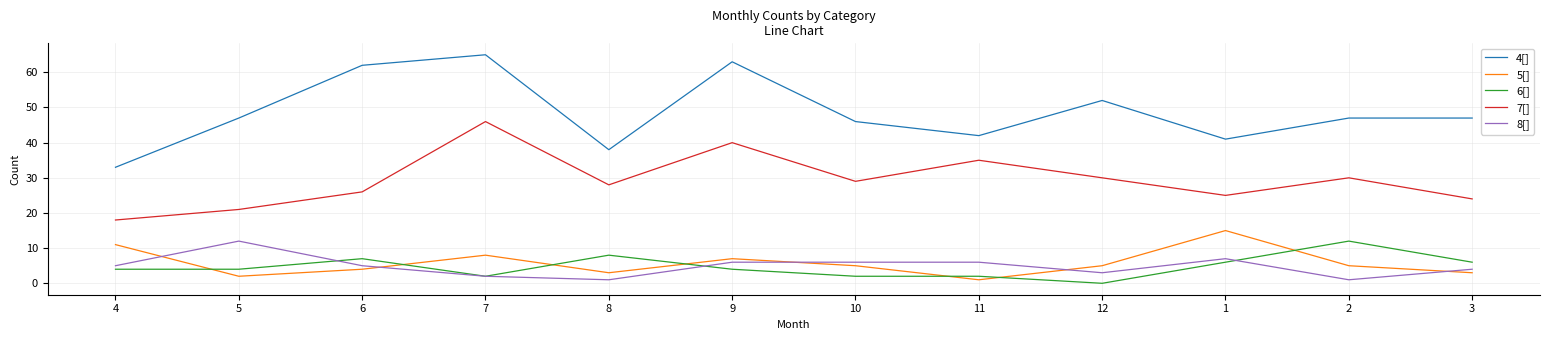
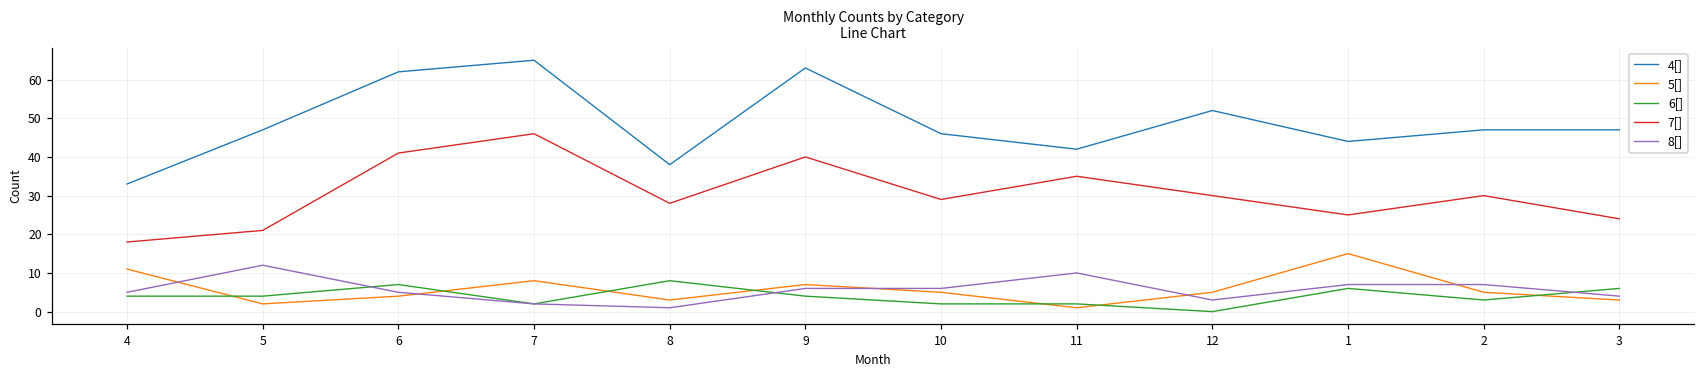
  {
    "4[]": {
      "4": 33,
      "5": 47,
      "6": 62,
      "7": 65,
      "8": 38,
      "9": 63,
      "10": 46,
      "11": 42,
      "12": 52,
-     "1": 41,
+     "1": 44,
      "2": 47,
      "3": 47
    },
    "5[]": {
      "4": 11,
      "5": 2,
      "6": 4,
      "7": 8,
      "8": 3,
      "9": 7,
      "10": 5,
      "11": 1,
      "12": 5,
      "1": 15,
      "2": 5,
      "3": 3
    },
    "6[]": {
      "4": 4,
      "5": 4,
      "6": 7,
      "8": 8,
      "9": 4,
      "10": 2,
      "11": 2,
      "12": 0,
      "1": 6,
-     "2": 12,
+     "2": 3,
      "3": 6
    },
    "7[]": {
      "4": 18,
      "5": 21,
-     "6": 26,
+     "6": 41,
      "7": 46,
      "8": 28,
      "9": 40,
      "10": 29,
      "11": 35,
      "12": 30,
      "1": 25,
      "2": 30,
      "3": 24
    },
    "8[]": {
      "4": 5,
      "5": 12,
      "6": 5,
      "8": 1,
      "9": 6,
      "10": 6,
-     "11": 6,
+     "11": 10,
      "12": 3,
      "1": 7,
-     "2": 1,
+     "2": 7,
      "3": 4
    }
  }
